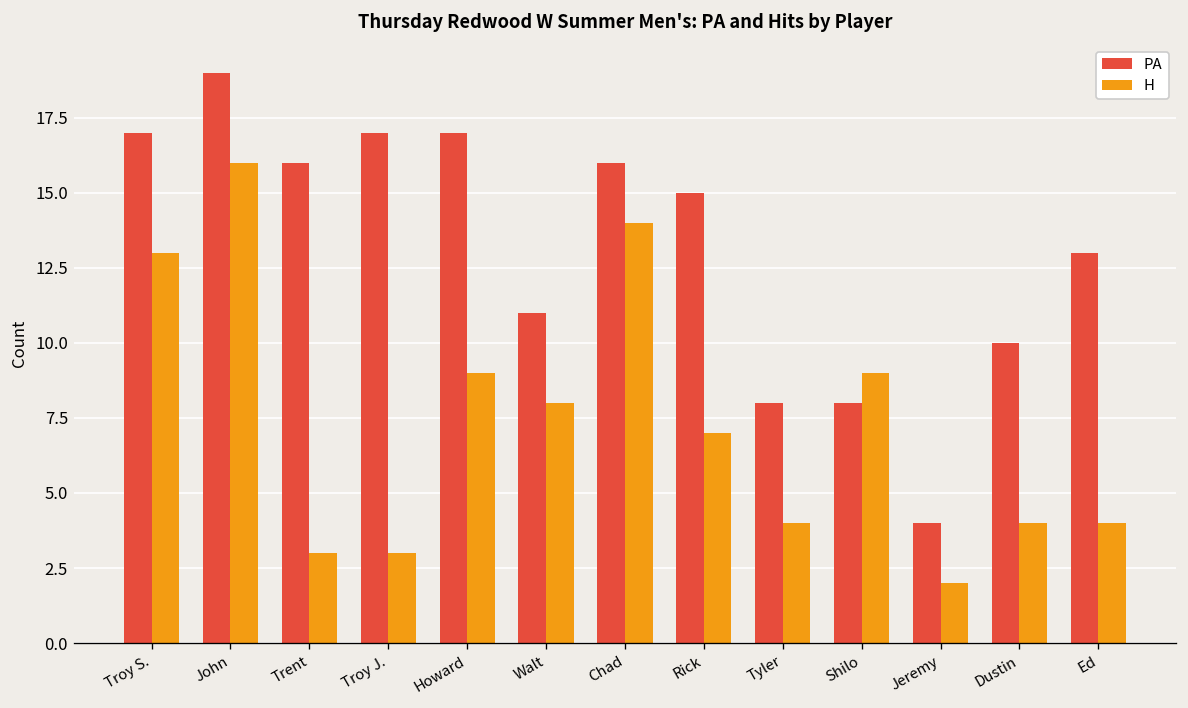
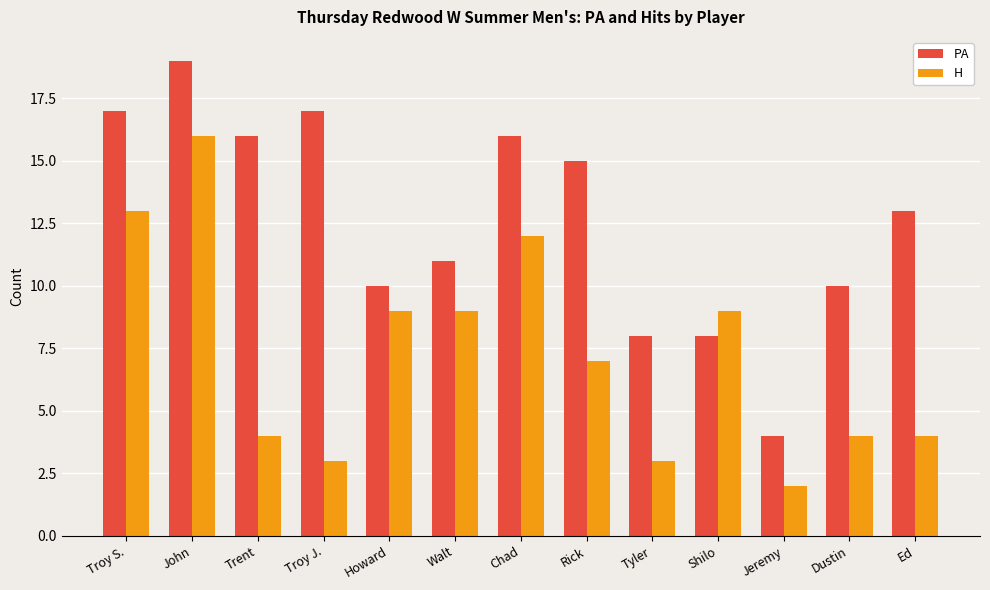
  {
    "PA": {
      "Troy S.": 17,
      "John": 19,
      "Trent": 16,
      "Troy J.": 17,
-     "Howard": 17,
+     "Howard": 10,
      "Walt": 11,
      "Chad": 16,
      "Rick": 15,
      "Tyler": 8,
      "Shilo": 8,
      "Jeremy": 4,
      "Dustin": 10,
      "Ed": 13
    },
    "H": {
      "Troy S.": 13,
      "John": 16,
-     "Trent": 3,
+     "Trent": 4,
      "Troy J.": 3,
      "Howard": 9,
-     "Walt": 8,
-     "Chad": 14,
+     "Walt": 9,
+     "Chad": 12,
      "Rick": 7,
-     "Tyler": 4,
+     "Tyler": 3,
      "Shilo": 9,
      "Jeremy": 2,
      "Dustin": 4,
      "Ed": 4
    }
  }
